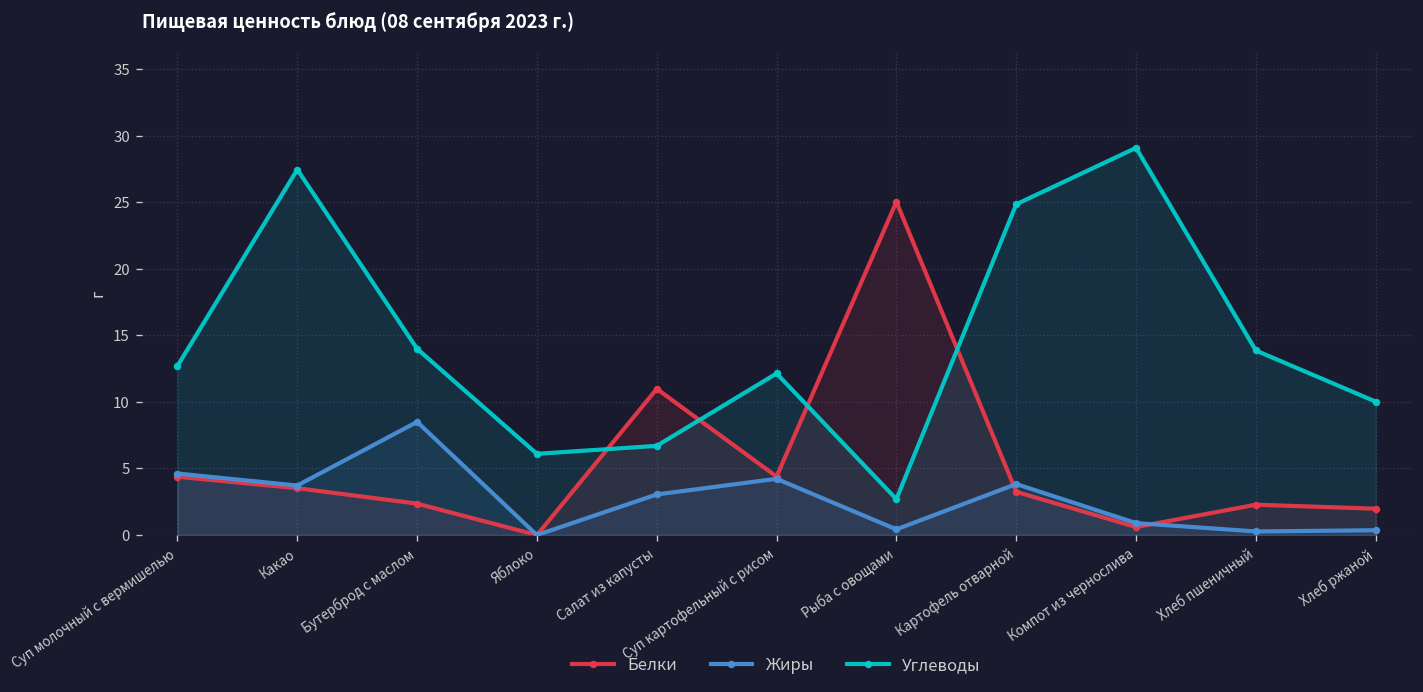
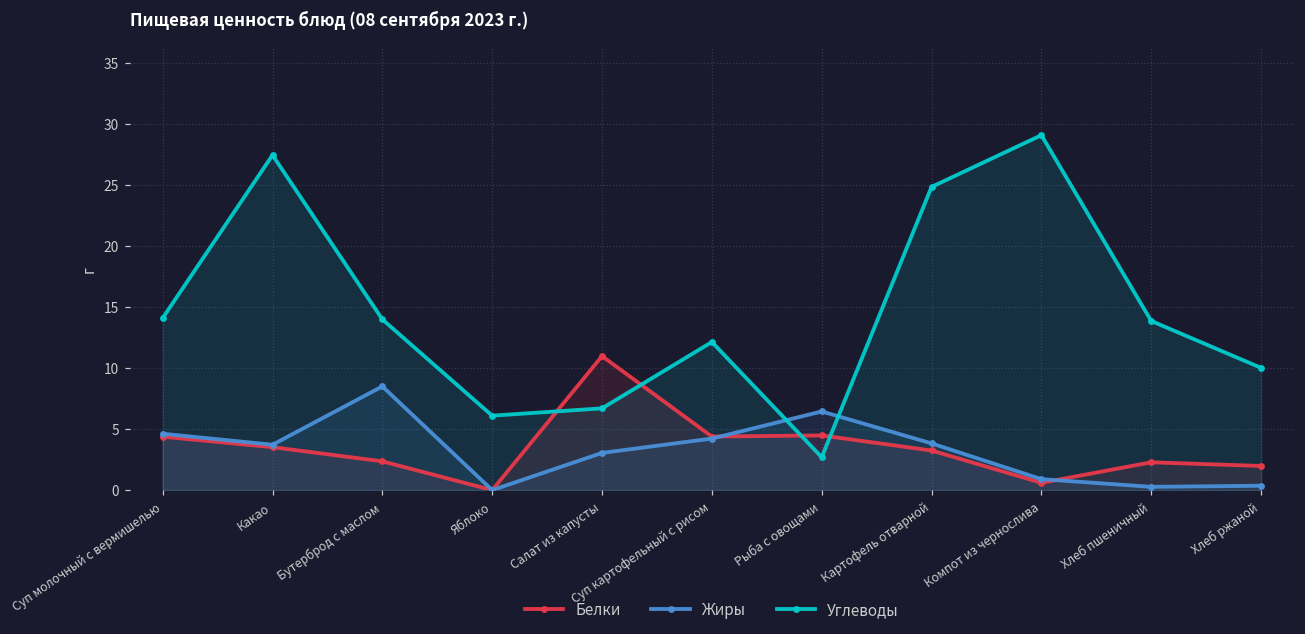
  {
    "Белки": {
      "Суп молочный с вермишелью": 4.4,
      "Бутерброд с маслом": 2.4,
      "Салат из капусты": 11.0,
-     "Рыба с овощами": 25.0,
+     "Рыба с овощами": 4.5,
      "Картофель отварной": 3.2,
      "Компот из чернослива": 0.6,
      "Хлеб пшеничный": 2.3,
      "Хлеб ржаной": 2.0
    },
    "Жиры": {
      "Суп молочный с вермишелью": 4.6,
      "Бутерброд с маслом": 8.5,
      "Салат из капусты": 3.1,
-     "Рыба с овощами": 0.4,
+     "Рыба с овощами": 6.4,
      "Картофель отварной": 3.8,
      "Компот из чернослива": 0.9,
      "Хлеб пшеничный": 0.3,
      "Хлеб ржаной": 0.4
    },
    "Углеводы": {
-     "Суп молочный с вермишелью": 12.7,
+     "Суп молочный с вермишелью": 14.1,
      "Какао": 27.5,
      "Бутерброд с маслом": 14.0,
      "Яблоко": 6.1,
      "Салат из капусты": 6.7,
      "Суп картофельный с рисом": 12.1,
      "Рыба с овощами": 2.7,
      "Картофель отварной": 24.8,
      "Компот из чернослива": 29.1,
      "Хлеб пшеничный": 13.9,
      "Хлеб ржаной": 10.0
    }
  }
